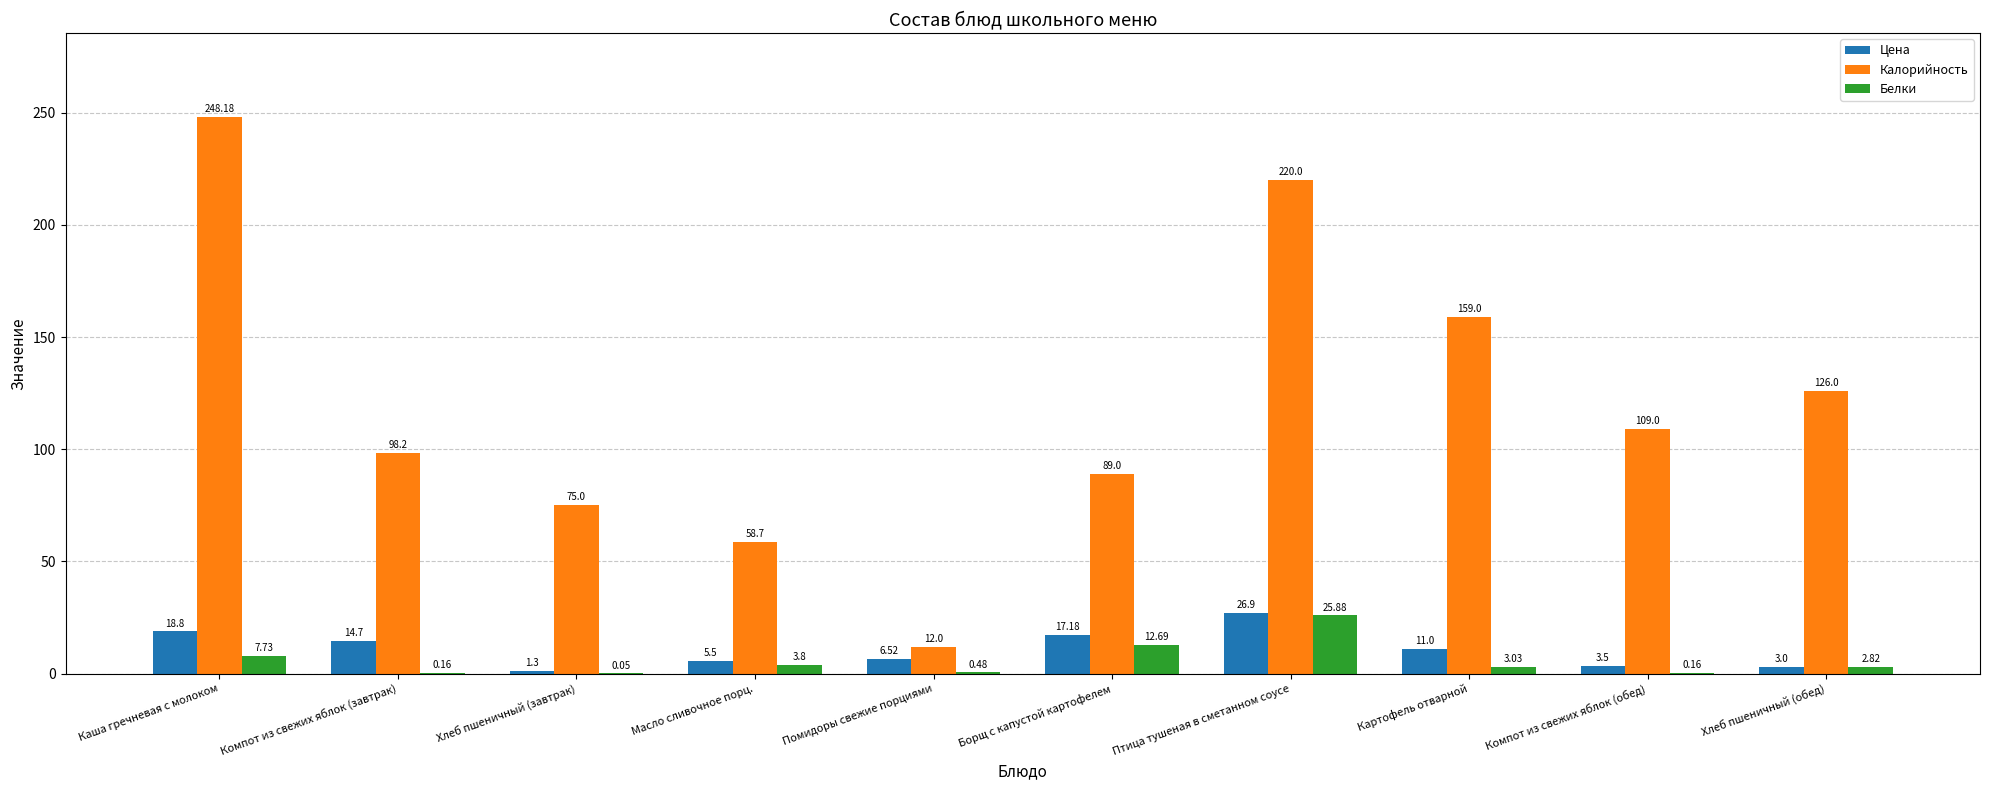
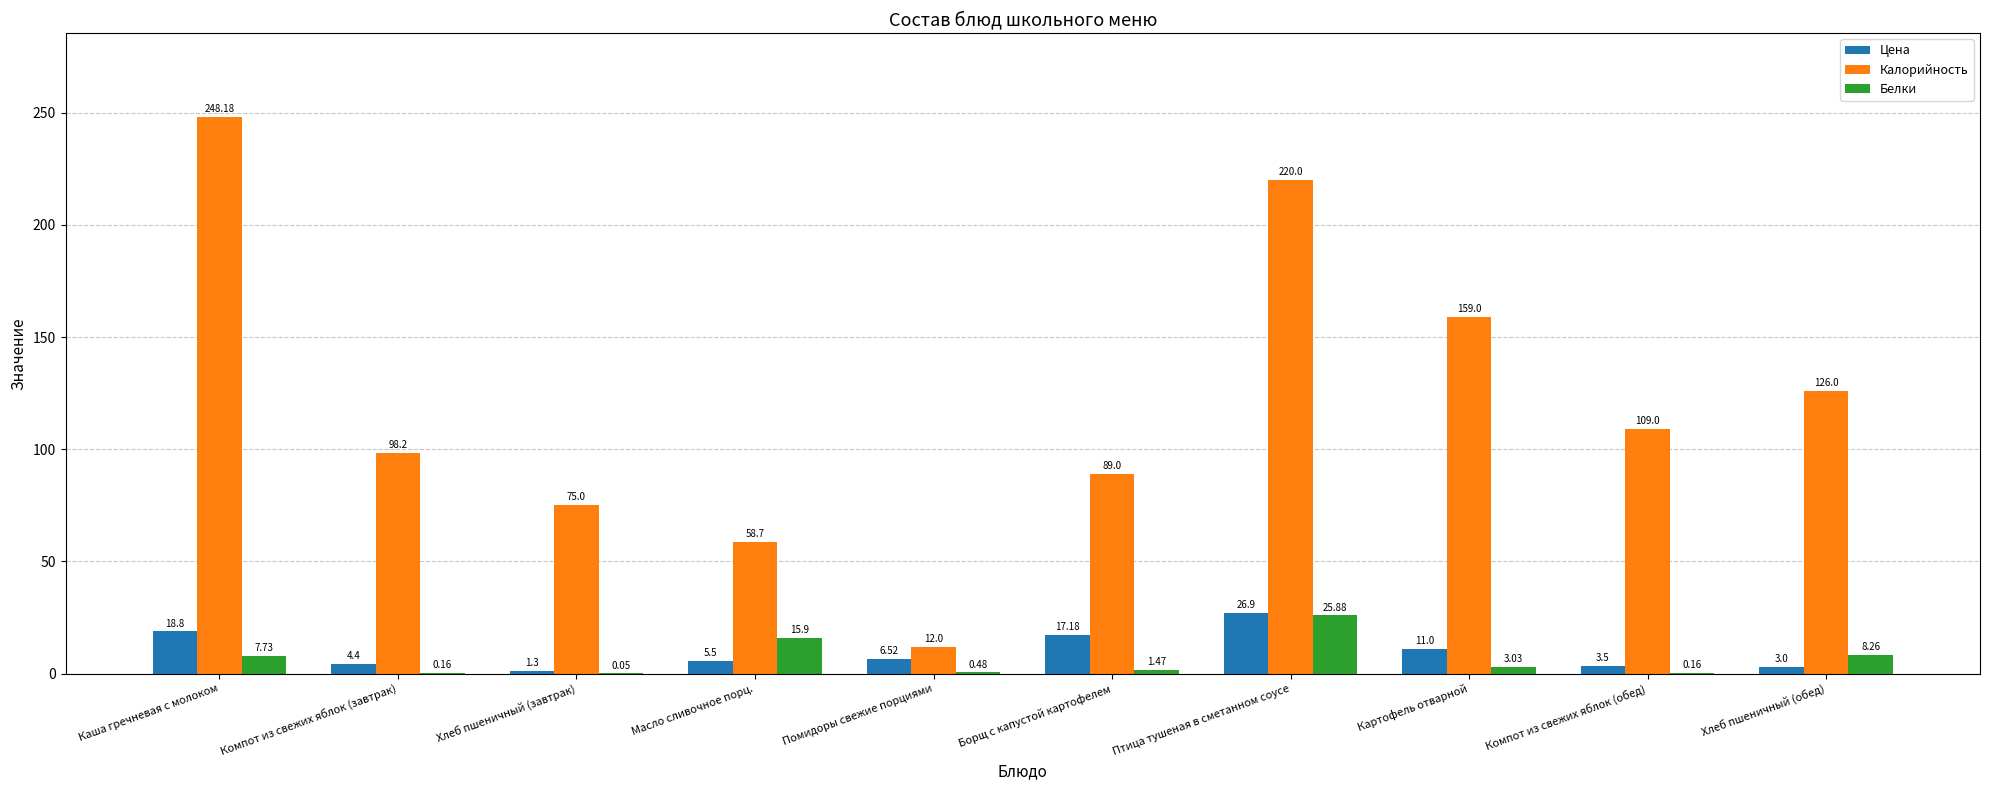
  {
    "Цена": {
      "Каша гречневая с молоком": 18.8,
-     "Компот из свежих яблок (завтрак)": 14.7,
+     "Компот из свежих яблок (завтрак)": 4.4,
      "Хлеб пшеничный (завтрак)": 1.3,
      "Масло сливочное порц.": 5.5,
      "Помидоры свежие порциями": 6.52,
      "Борщ с капустой картофелем": 17.18,
      "Птица тушеная в сметанном соусе": 26.9,
      "Картофель отварной": 11.0,
      "Компот из свежих яблок (обед)": 3.5,
      "Хлеб пшеничный (обед)": 3.0
    },
    "Калорийность": {
      "Каша гречневая с молоком": 248.18,
      "Компот из свежих яблок (завтрак)": 98.2,
      "Хлеб пшеничный (завтрак)": 75.0,
      "Масло сливочное порц.": 58.7,
      "Помидоры свежие порциями": 12.0,
      "Борщ с капустой картофелем": 89.0,
      "Птица тушеная в сметанном соусе": 220.0,
      "Картофель отварной": 159.0,
      "Компот из свежих яблок (обед)": 109.0,
      "Хлеб пшеничный (обед)": 126.0
    },
    "Белки": {
      "Каша гречневая с молоком": 7.73,
      "Компот из свежих яблок (завтрак)": 0.16,
      "Хлеб пшеничный (завтрак)": 0.05,
-     "Масло сливочное порц.": 3.8,
+     "Масло сливочное порц.": 15.9,
      "Помидоры свежие порциями": 0.48,
-     "Борщ с капустой картофелем": 12.69,
+     "Борщ с капустой картофелем": 1.47,
      "Птица тушеная в сметанном соусе": 25.88,
      "Картофель отварной": 3.03,
      "Компот из свежих яблок (обед)": 0.16,
-     "Хлеб пшеничный (обед)": 2.82
+     "Хлеб пшеничный (обед)": 8.26
    }
  }
